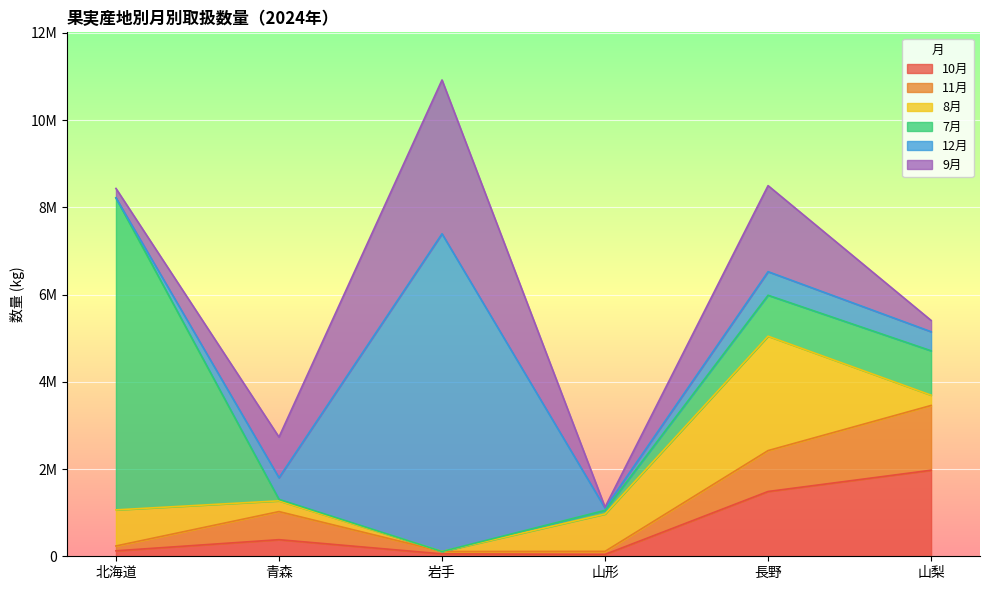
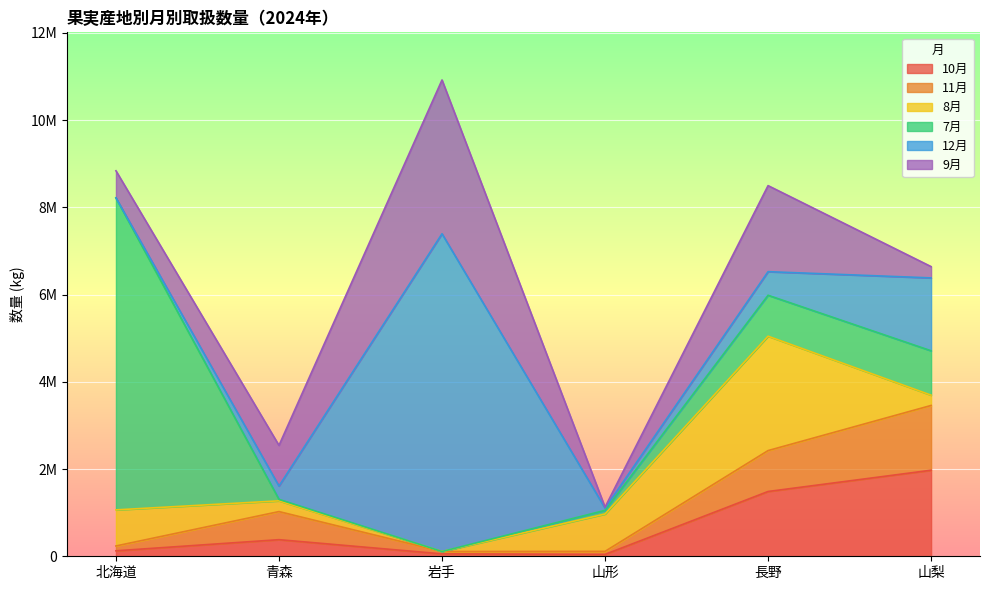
  {
    "8月": {
      "北海道": 800000,
      "山形": 900000,
      "長野": 2600000,
      "山梨": 200000
    },
    "7月": {
      "長野": 900000,
      "山梨": 1000000
    },
    "12月": {
-     "青森": 500000,
+     "青森": 300000,
      "岩手": 7300000,
      "長野": 500000,
-     "山梨": 400000
+     "山梨": 1700000
    },
    "9月": {
-     "北海道": 200000,
+     "北海道": 600000,
      "青森": 900000,
      "岩手": 3500000,
      "長野": 2000000,
      "山梨": 300000
    }
  }
